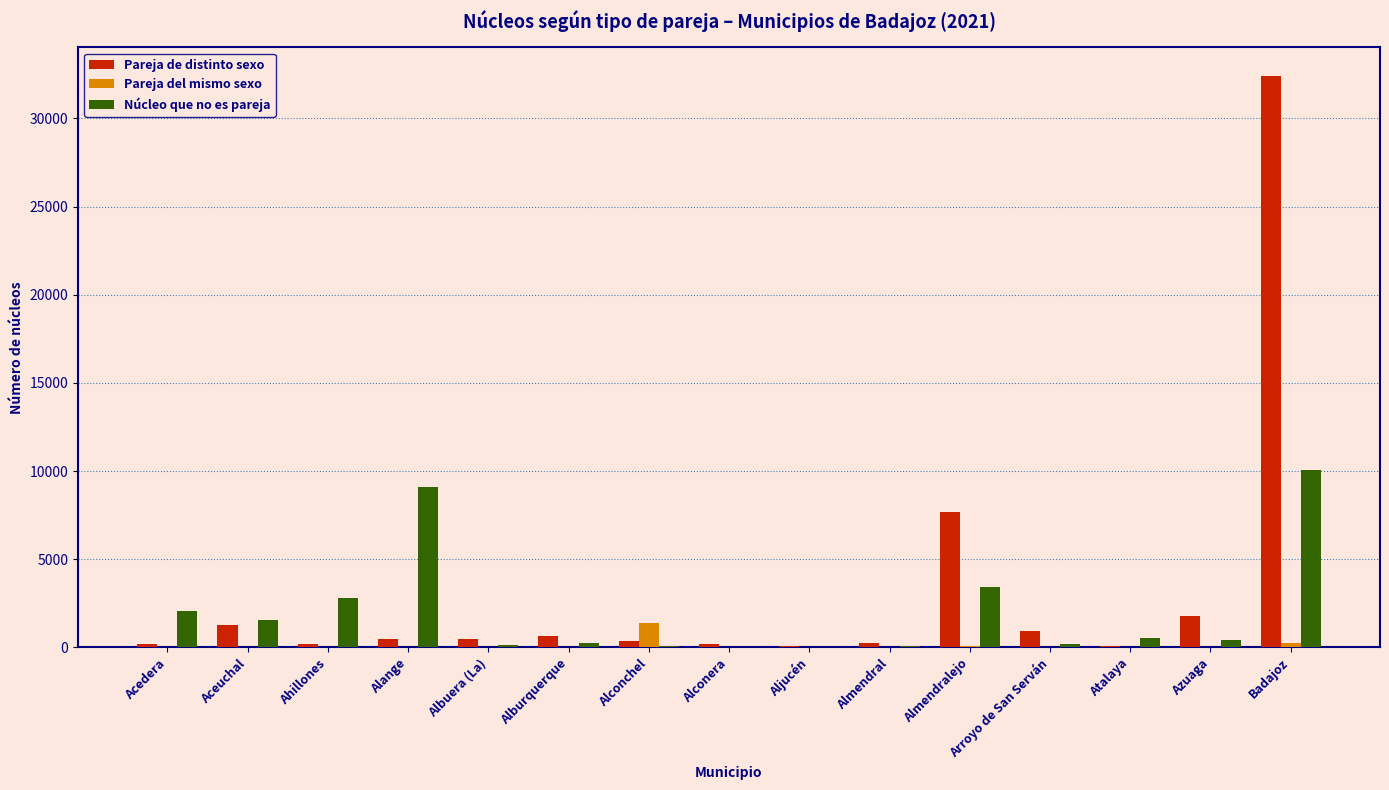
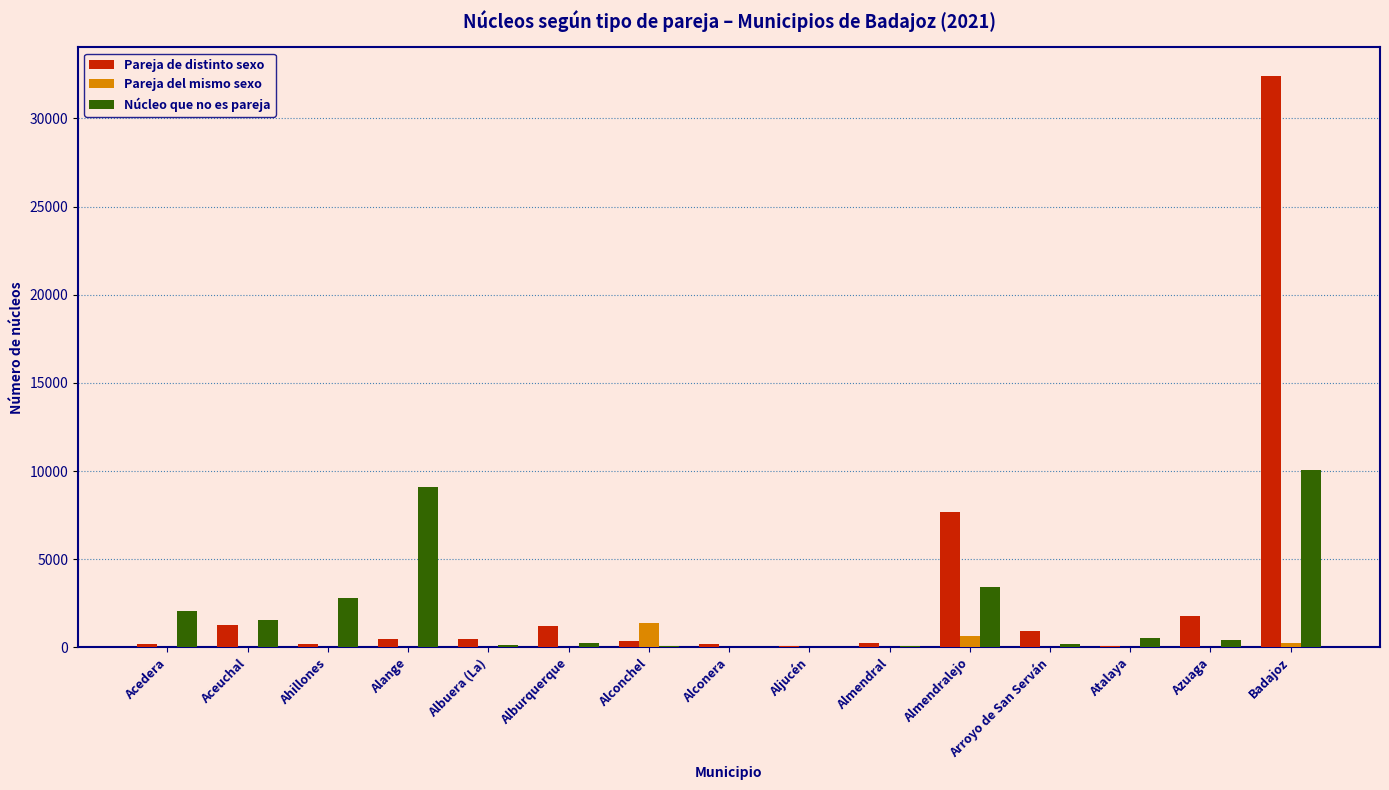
  {
    "Pareja de distinto sexo": {
      "Acedera": 200,
      "Aceuchal": 1300,
      "Ahillones": 200,
      "Alange": 500,
      "Albuera (La)": 500,
-     "Alburquerque": 700,
+     "Alburquerque": 1200,
      "Alconchel": 400,
      "Alconera": 200,
      "Almendral": 300,
      "Almendralejo": 7700,
      "Arroyo de San Serván": 1000,
      "Azuaga": 1800,
      "Badajoz": 32400
    },
    "Pareja del mismo sexo": {
      "Ahillones": 0,
      "Alconchel": 1400,
      "Alconera": 0,
-     "Almendralejo": 100,
+     "Almendralejo": 700,
      "Badajoz": 300
    },
    "Núcleo que no es pareja": {
      "Acedera": 2000,
      "Aceuchal": 1600,
      "Ahillones": 2800,
      "Alange": 9100,
      "Alburquerque": 300,
      "Almendralejo": 3400,
      "Arroyo de San Serván": 200,
      "Atalaya": 500,
      "Azuaga": 400,
      "Badajoz": 10100
    }
  }
